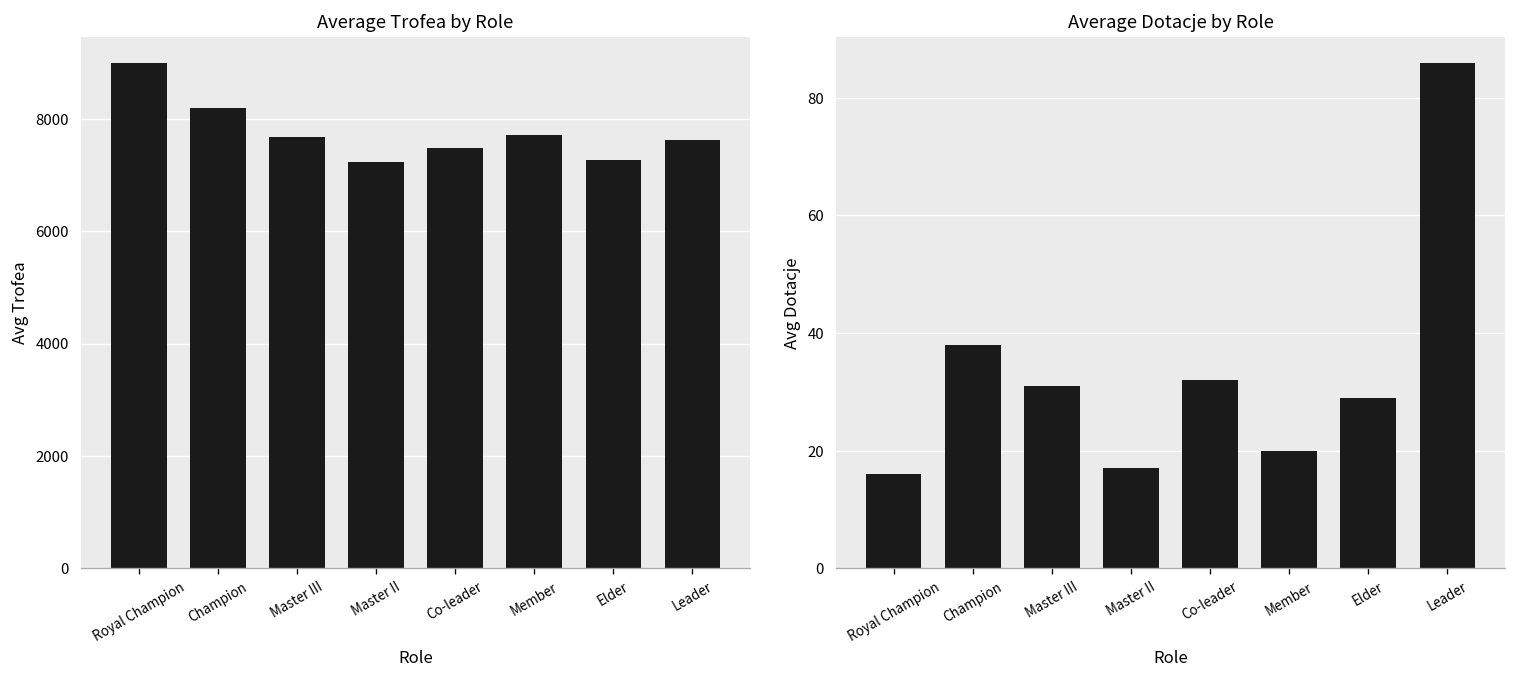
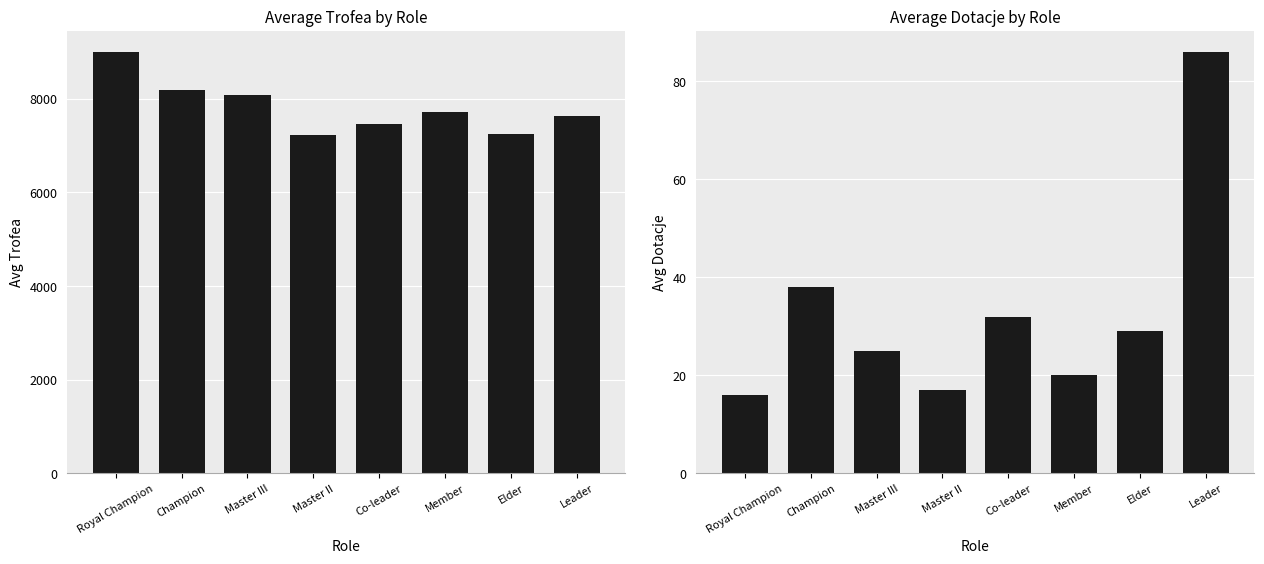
  {
    "Average Trofea by Role": {
      "Royal Champion": 9000,
      "Champion": 8200,
-     "Master III": 7700,
+     "Master III": 8100,
      "Master II": 7200,
      "Co-leader": 7500,
      "Member": 7700,
      "Elder": 7300,
      "Leader": 7600
    },
    "Average Dotacje by Role": {
      "Royal Champion": 16,
      "Champion": 38,
-     "Master III": 31,
+     "Master III": 25,
      "Master II": 17,
      "Co-leader": 32,
      "Member": 20,
      "Elder": 29,
      "Leader": 86
    }
  }
